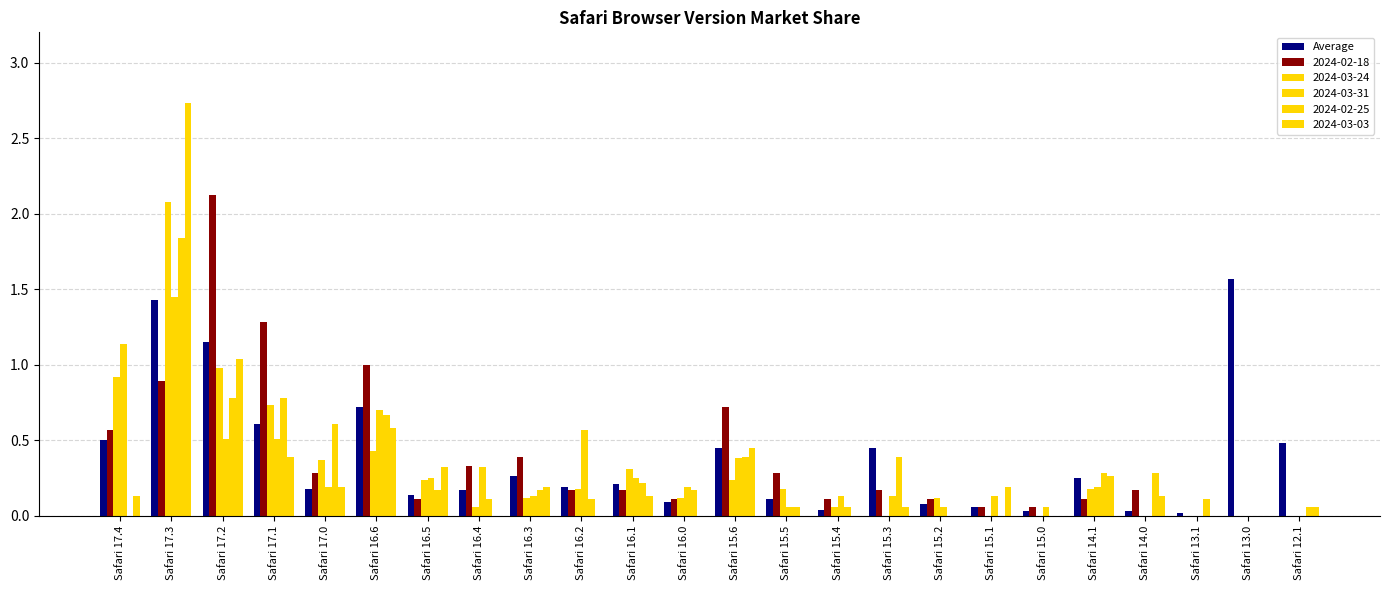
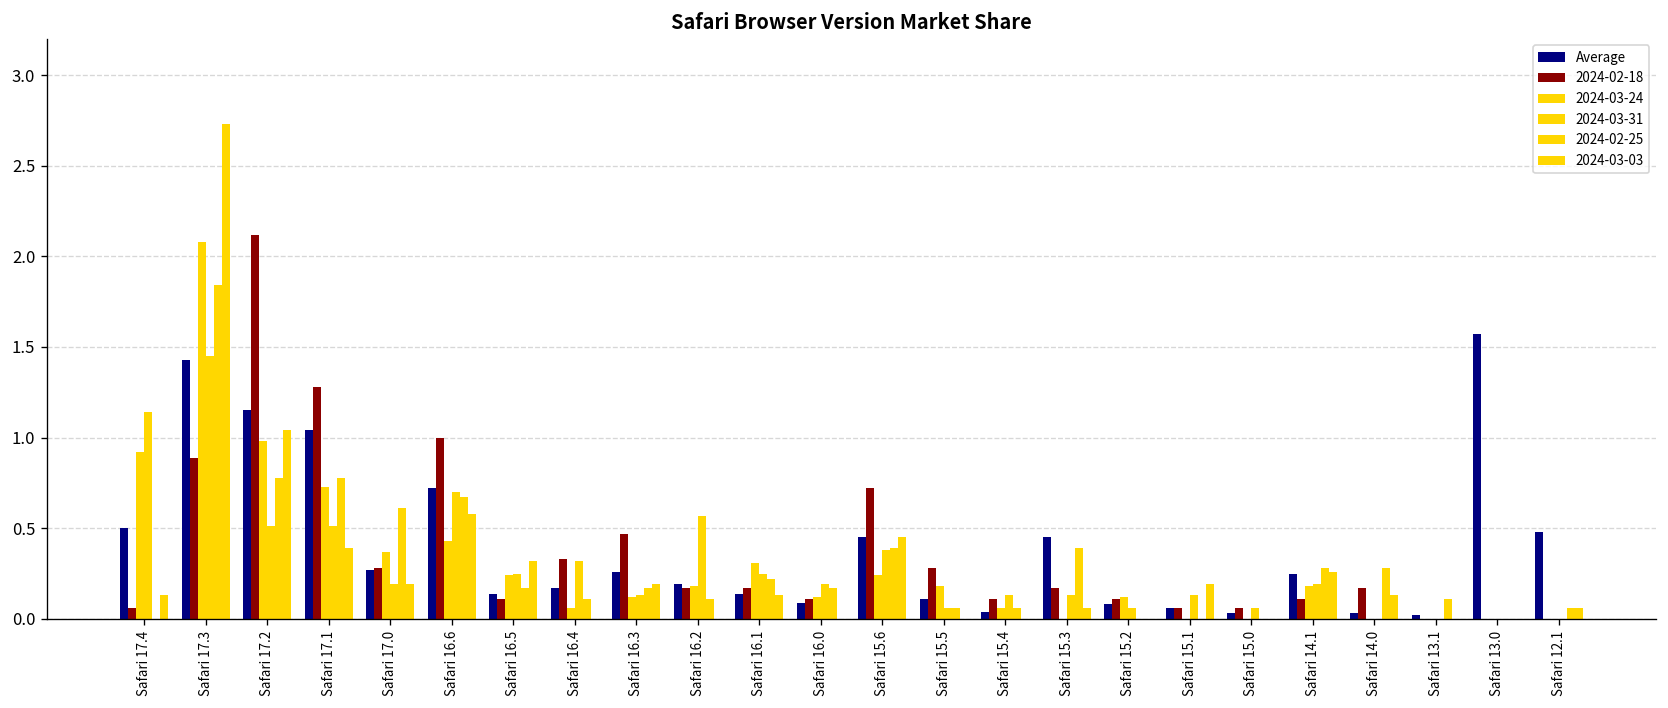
  {
    "Average": {
      "Safari 17.4": 0.50,
      "Safari 17.3": 1.43,
      "Safari 17.2": 1.15,
-     "Safari 17.1": 0.61,
-     "Safari 17.0": 0.18,
+     "Safari 17.1": 1.04,
+     "Safari 17.0": 0.27,
      "Safari 16.6": 0.72,
      "Safari 16.5": 0.14,
      "Safari 16.4": 0.17,
      "Safari 16.3": 0.26,
      "Safari 16.2": 0.19,
-     "Safari 16.1": 0.21,
+     "Safari 16.1": 0.14,
      "Safari 16.0": 0.09,
      "Safari 15.6": 0.45,
      "Safari 15.5": 0.11,
      "Safari 15.4": 0.04,
      "Safari 15.3": 0.45,
      "Safari 15.2": 0.08,
      "Safari 15.1": 0.06,
      "Safari 15.0": 0.03,
      "Safari 14.1": 0.25,
      "Safari 14.0": 0.03,
      "Safari 13.1": 0.02,
      "Safari 13.0": 1.57,
      "Safari 12.1": 0.48
    },
    "2024-02-18": {
-     "Safari 17.4": 0.57,
+     "Safari 17.4": 0.06,
      "Safari 17.3": 0.89,
      "Safari 17.2": 2.12,
      "Safari 17.1": 1.28,
      "Safari 17.0": 0.28,
      "Safari 16.6": 1.00,
      "Safari 16.5": 0.11,
      "Safari 16.4": 0.33,
-     "Safari 16.3": 0.39,
+     "Safari 16.3": 0.47,
      "Safari 16.2": 0.17,
      "Safari 16.1": 0.17,
      "Safari 16.0": 0.11,
      "Safari 15.6": 0.72,
      "Safari 15.5": 0.28,
      "Safari 15.4": 0.11,
      "Safari 15.3": 0.17,
      "Safari 15.2": 0.11,
      "Safari 15.1": 0.06,
      "Safari 15.0": 0.06,
      "Safari 14.1": 0.11,
      "Safari 14.0": 0.17,
      "Safari 13.1": 0.00,
      "Safari 13.0": 0.00,
      "Safari 12.1": 0.00
    }
  }
